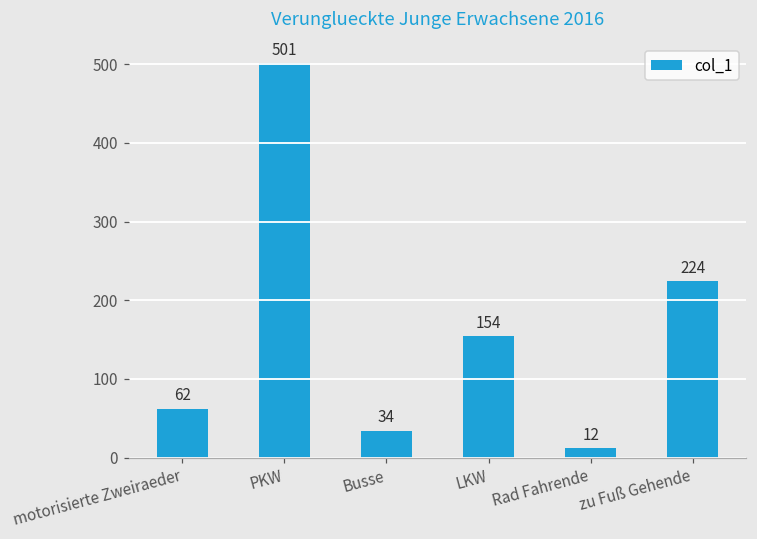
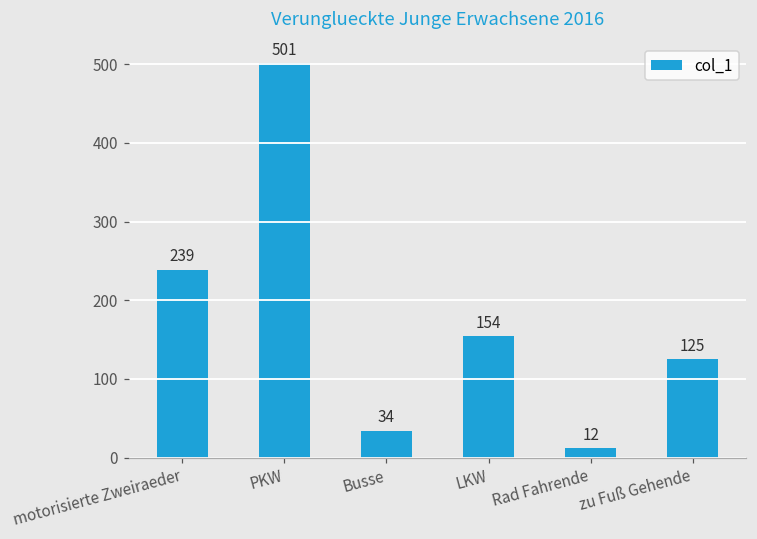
  {
-   "motorisierte Zweiraeder": 62,
+   "motorisierte Zweiraeder": 239,
    "PKW": 501,
    "Busse": 34,
    "LKW": 154,
    "Rad Fahrende": 12,
-   "zu Fuß Gehende": 224
+   "zu Fuß Gehende": 125
  }
